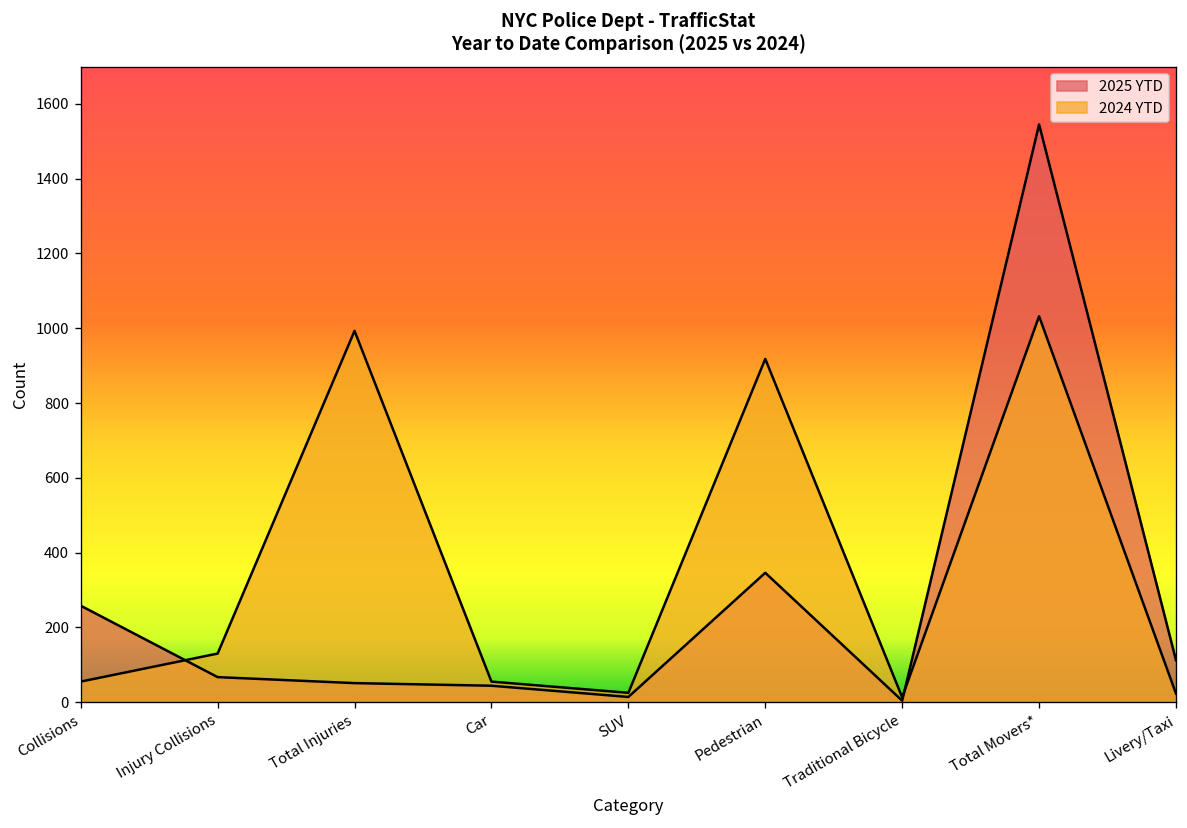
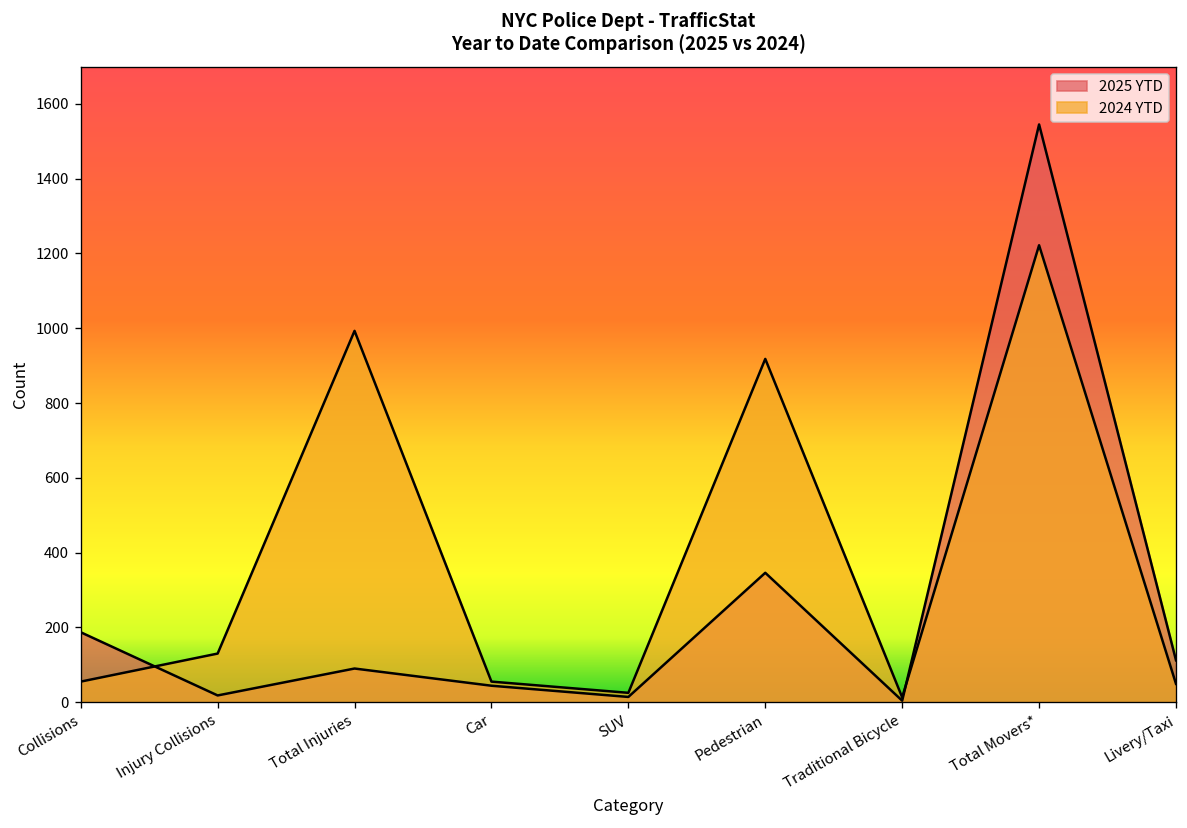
  {
    "2025 YTD": {
-     "Collisions": 260,
-     "Injury Collisions": 70,
-     "Total Injuries": 50,
+     "Collisions": 190,
+     "Injury Collisions": 20,
+     "Total Injuries": 90,
      "Car": 40,
      "SUV": 10,
      "Pedestrian": 350,
      "Traditional Bicycle": 0,
      "Total Movers*": 1550,
      "Livery/Taxi": 110
    },
    "2024 YTD": {
      "Collisions": 60,
      "Injury Collisions": 130,
      "Total Injuries": 990,
      "Car": 60,
      "SUV": 30,
      "Pedestrian": 920,
      "Traditional Bicycle": 10,
-     "Total Movers*": 1030,
-     "Livery/Taxi": 20
+     "Total Movers*": 1220,
+     "Livery/Taxi": 50
    }
  }
